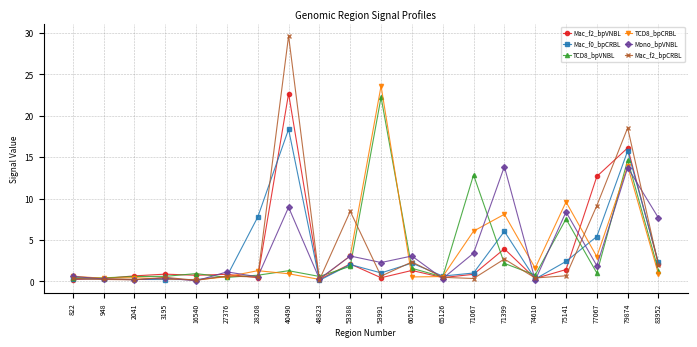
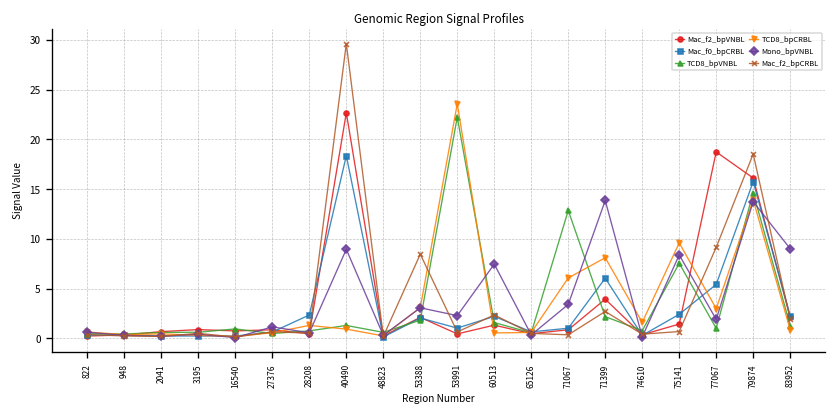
  {
    "Mac_f2_bpVNBL": {
      "40490": 23,
      "71399": 4,
      "75141": 1,
-     "77067": 13,
+     "77067": 19,
      "79874": 16
    },
    "Mac_f0_bpCRBL": {
-     "28208": 8,
+     "28208": 2,
      "40490": 18,
      "53991": 1,
      "71399": 6,
      "75141": 2,
      "77067": 5,
      "79874": 16
    },
    "TCD8_bpVNBL": {
      "40490": 1,
      "53991": 22,
      "71067": 13,
      "71399": 2,
      "74610": 1,
      "75141": 8,
      "77067": 1,
      "79874": 15,
      "83952": 1
    },
    "TCD8_bpCRBL": {
      "28208": 1,
      "40490": 1,
      "53991": 24,
      "60513": 1,
      "71067": 6,
      "71399": 8,
      "74610": 2,
      "75141": 10,
      "77067": 3,
      "83952": 1
    },
    "Mono_bpVNBL": {
      "40490": 9,
      "53991": 2,
-     "60513": 3,
+     "60513": 7,
      "71067": 3,
      "71399": 14,
      "75141": 8,
      "77067": 2,
-     "83952": 8
+     "83952": 9
    },
    "Mac_f2_bpCRBL": {
      "40490": 30,
      "53388": 8,
      "71067": 0,
      "71399": 3,
      "75141": 1,
      "77067": 9,
      "79874": 19
    }
  }
